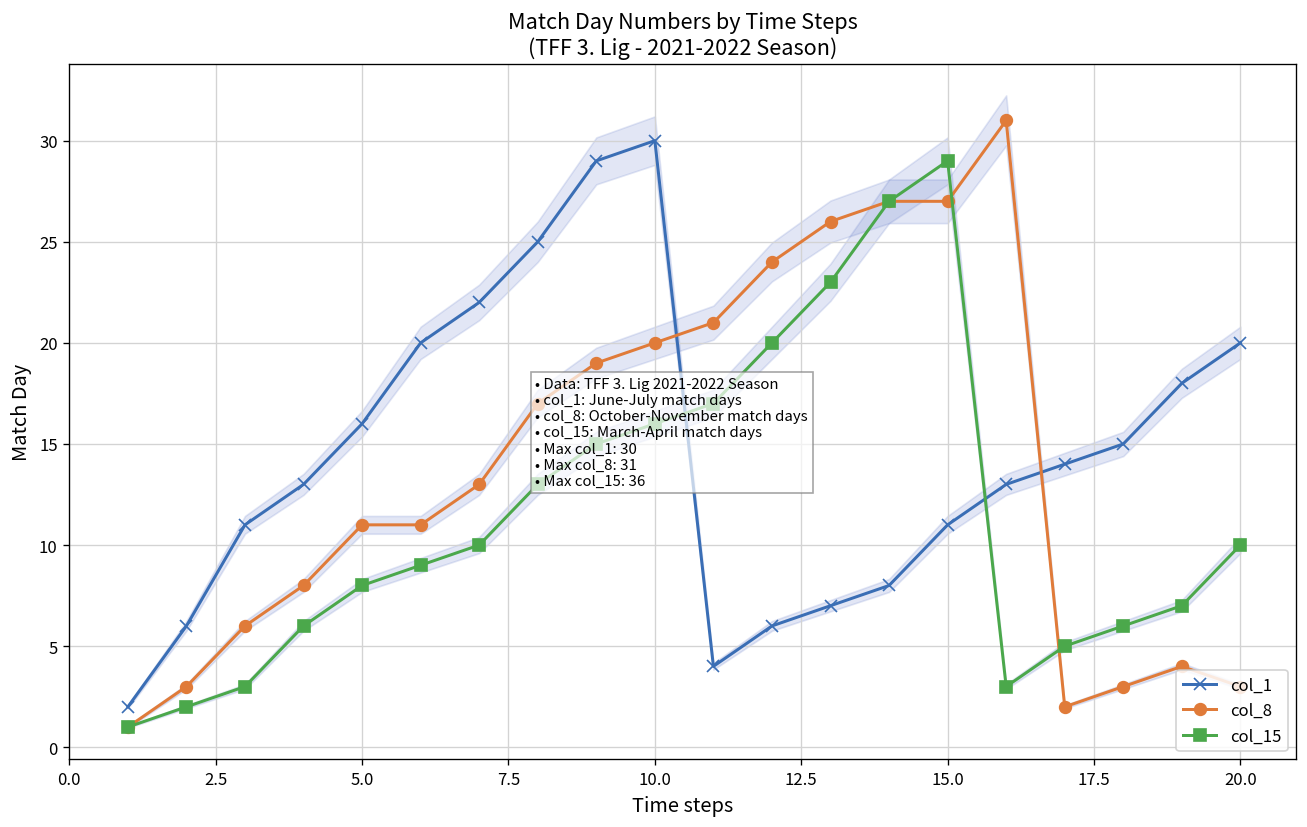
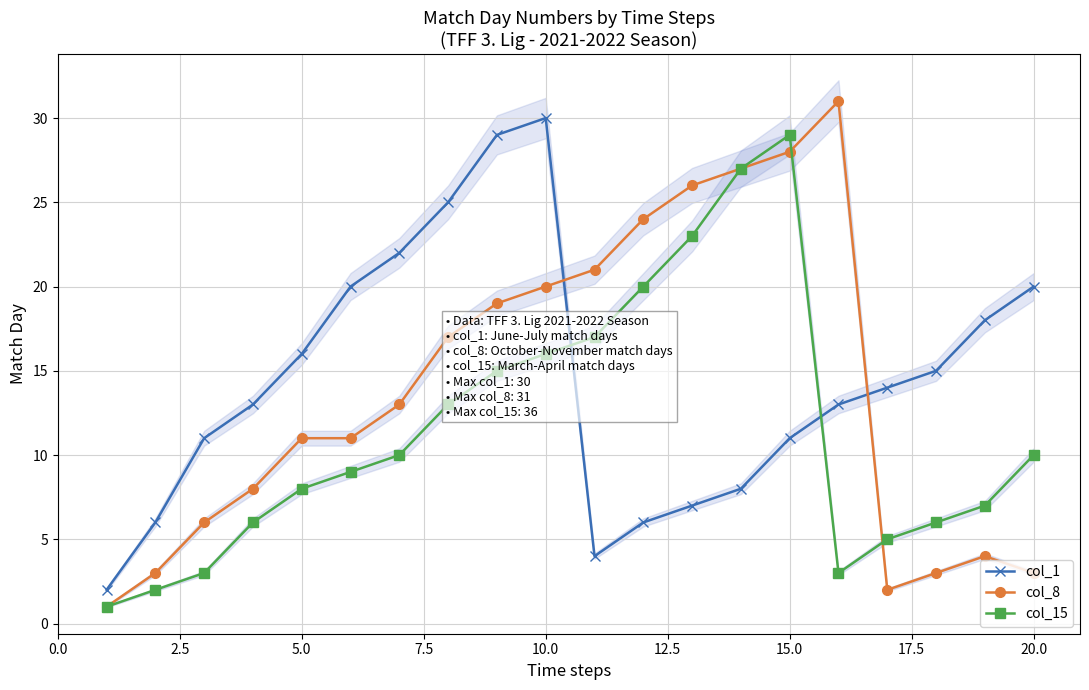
  {
    "col_8": {
      "5.0": 11,
      "10.0": 20,
-     "15.0": 27
+     "15.0": 28
    },
    "col_15": {
      "5.0": 8,
      "20.0": 10
    }
  }
